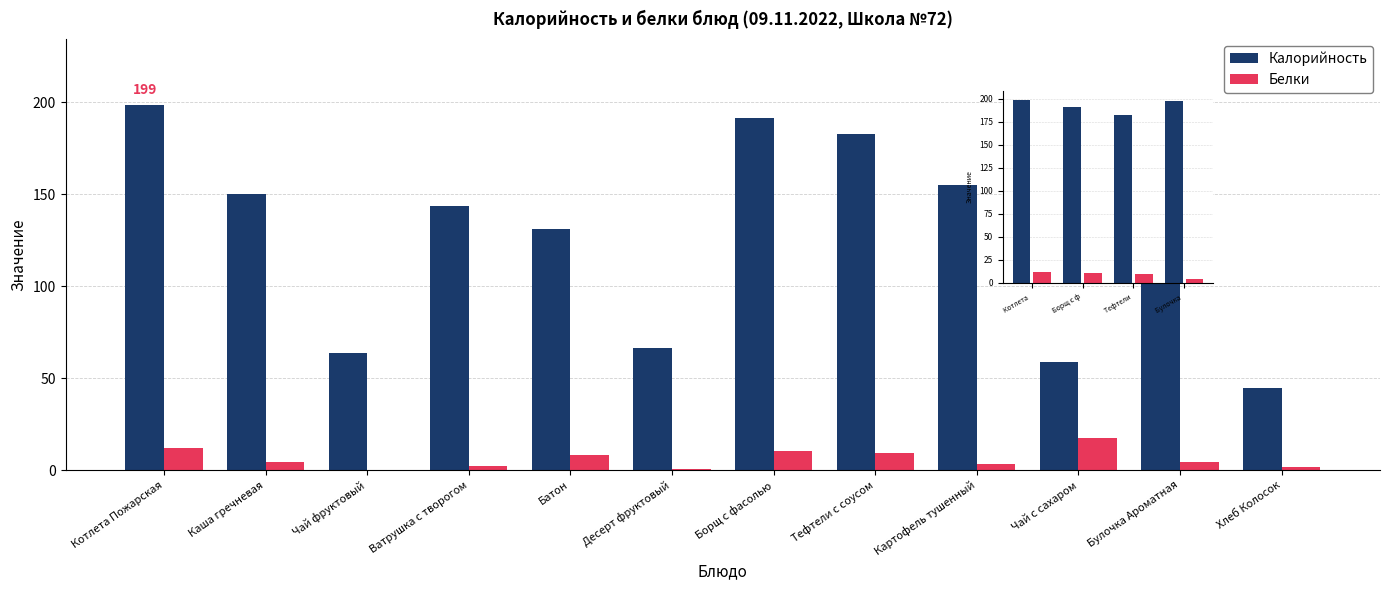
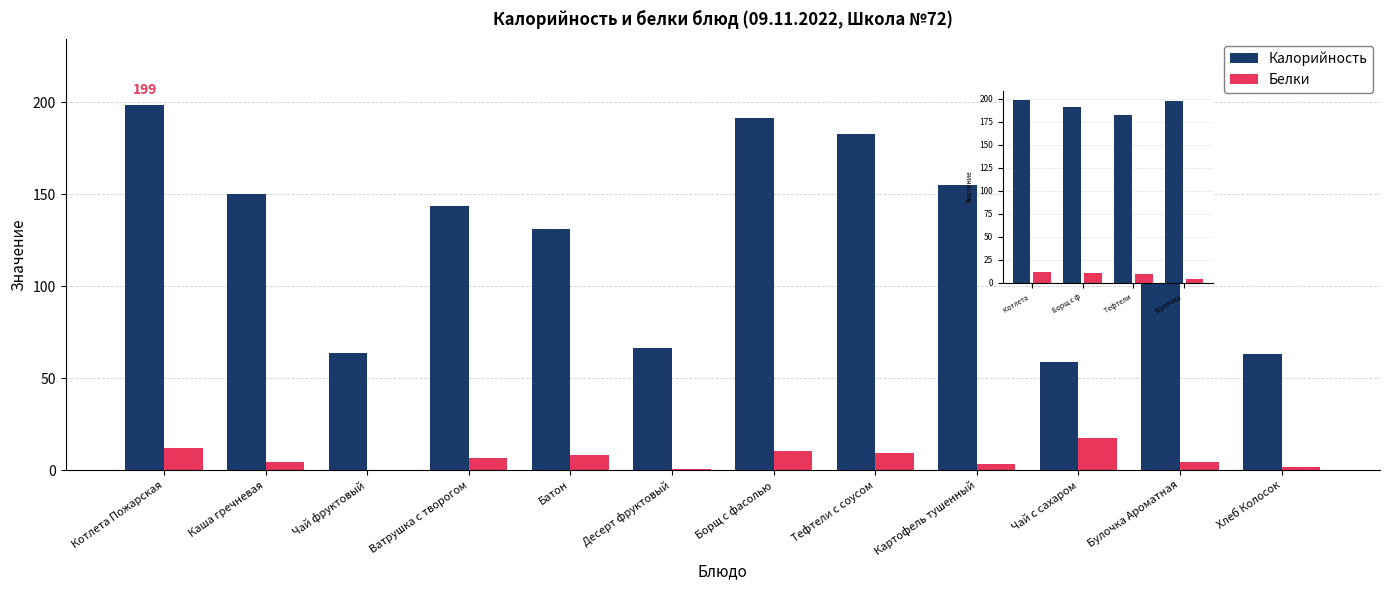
  {
    "Калорийность и белки блюд (09.11.2022, Школа №72)": {
      "Калорийность": {
        "Каша гречневая": 150,
        "Чай фруктовый": 64,
        "Ватрушка с творогом": 144,
        "Батон": 131,
        "Десерт фруктовый": 67,
        "Борщ с фасолью": 192,
        "Тефтели с соусом": 183,
        "Картофель тушенный": 155,
        "Чай с сахаром": 59,
        "Булочка Ароматная": 198,
-       "Хлеб Колосок": 44
+       "Хлеб Колосок": 63
      },
      "Белки": {
        "Котлета Пожарская": 12,
        "Каша гречневая": 5,
-       "Ватрушка с творогом": 2,
+       "Ватрушка с творогом": 7,
        "Батон": 8,
        "Борщ с фасолью": 10,
        "Тефтели с соусом": 9,
        "Картофель тушенный": 3,
        "Чай с сахаром": 18,
        "Булочка Ароматная": 5,
        "Хлеб Колосок": 2
      }
    }
  }
